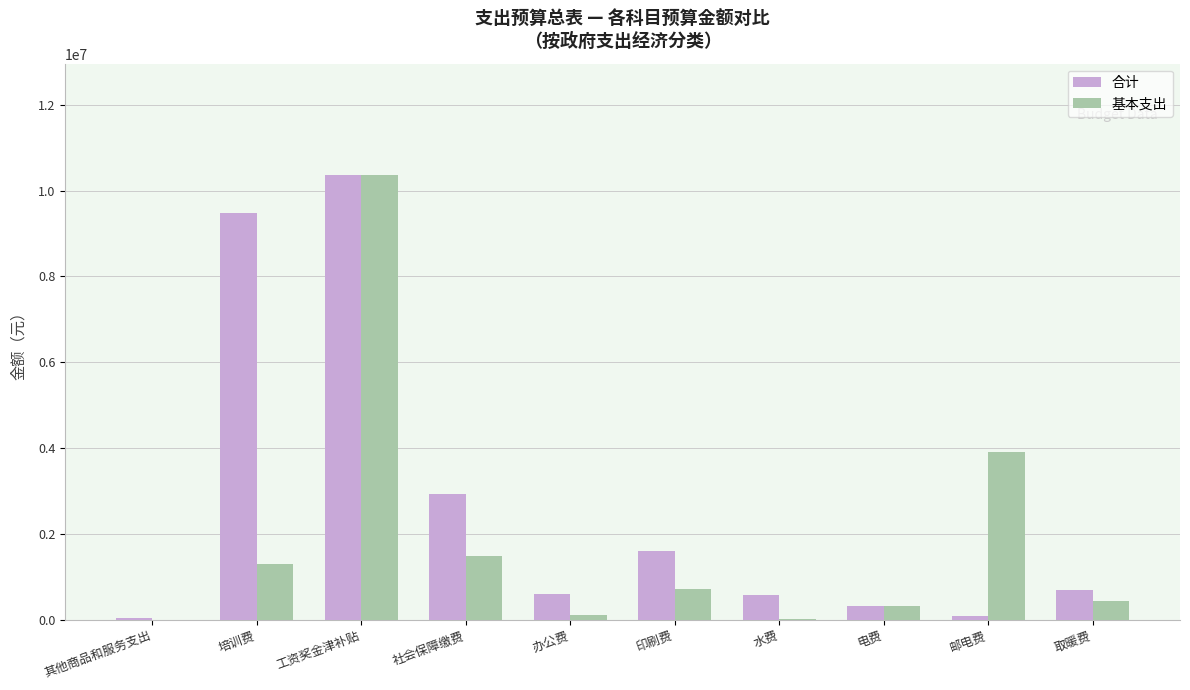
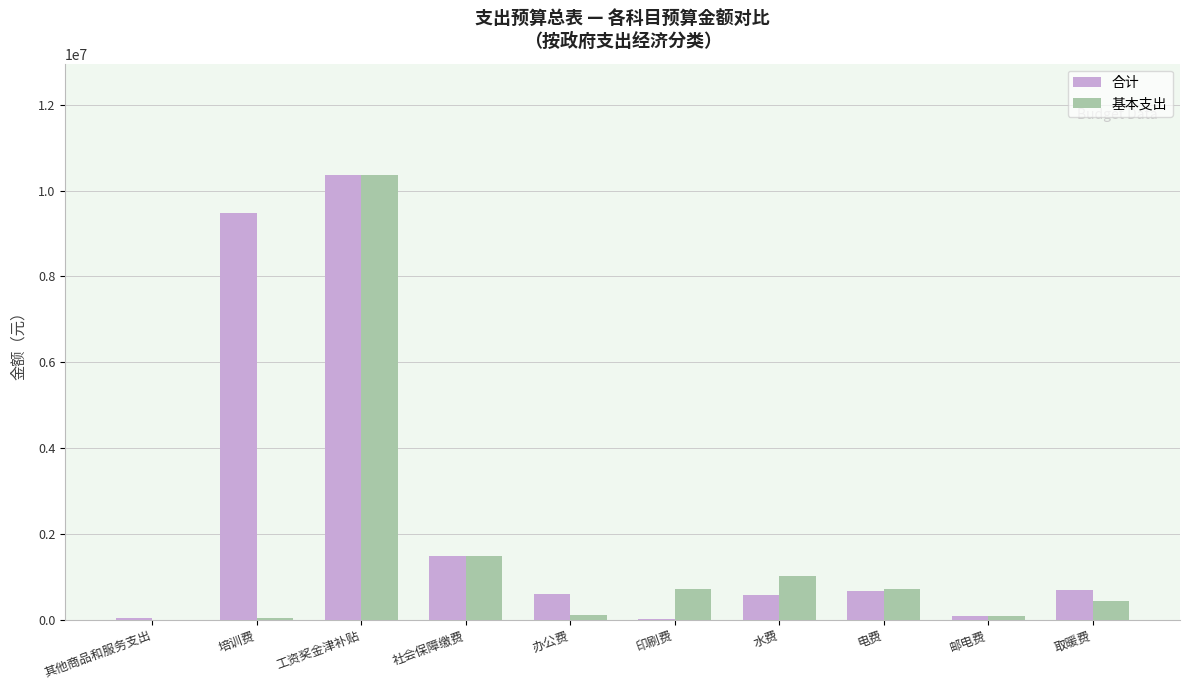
  {
    "合计": {
      "培训费": 9500000,
      "工资奖金津补贴": 10400000,
-     "社会保障缴费": 2900000,
+     "社会保障缴费": 1500000,
      "办公费": 600000,
-     "印刷费": 1600000,
+     "印刷费": 0,
      "水费": 600000,
-     "电费": 300000,
+     "电费": 700000,
      "邮电费": 100000,
      "取暖费": 700000
    },
    "基本支出": {
      "其他商品和服务支出": 0,
-     "培训费": 1300000,
+     "培训费": 0,
      "工资奖金津补贴": 10400000,
      "社会保障缴费": 1500000,
      "办公费": 100000,
      "印刷费": 700000,
-     "水费": 0,
-     "电费": 300000,
-     "邮电费": 3900000,
+     "水费": 1000000,
+     "电费": 700000,
+     "邮电费": 100000,
      "取暖费": 400000
    }
  }
